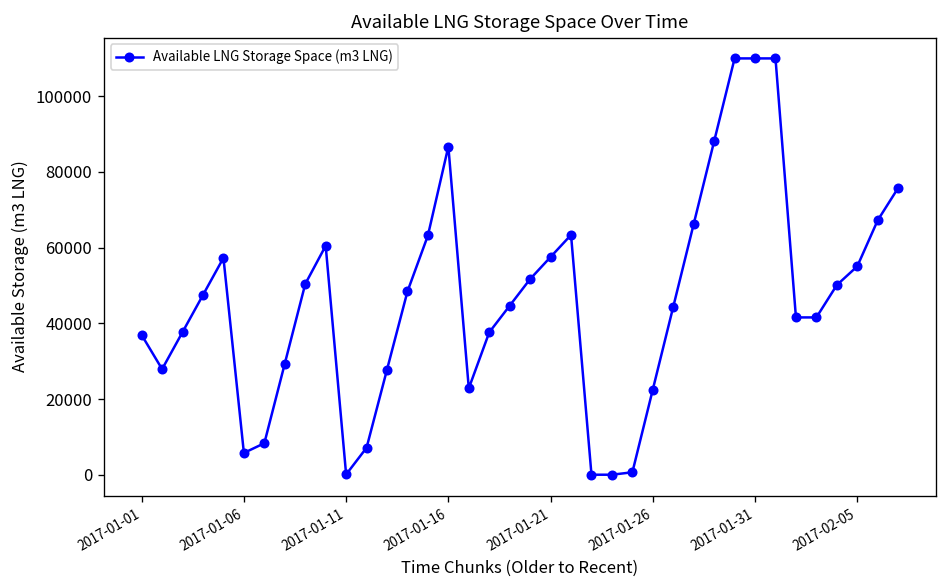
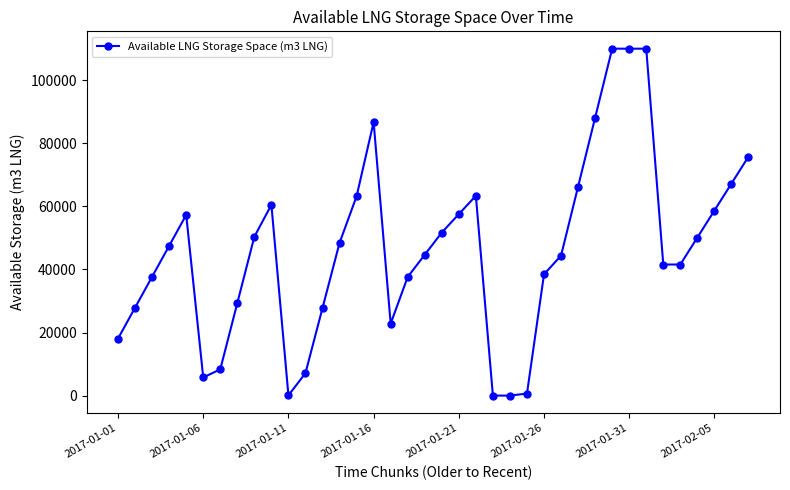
  {
-   "2017-01-01": 37000,
+   "2017-01-01": 18000,
    "2017-01-06": 6000,
    "2017-01-11": 0,
    "2017-01-16": 87000,
    "2017-01-21": 58000,
-   "2017-01-26": 23000,
+   "2017-01-26": 38000,
    "2017-01-31": 110000,
-   "2017-02-05": 55000
+   "2017-02-05": 59000
  }
